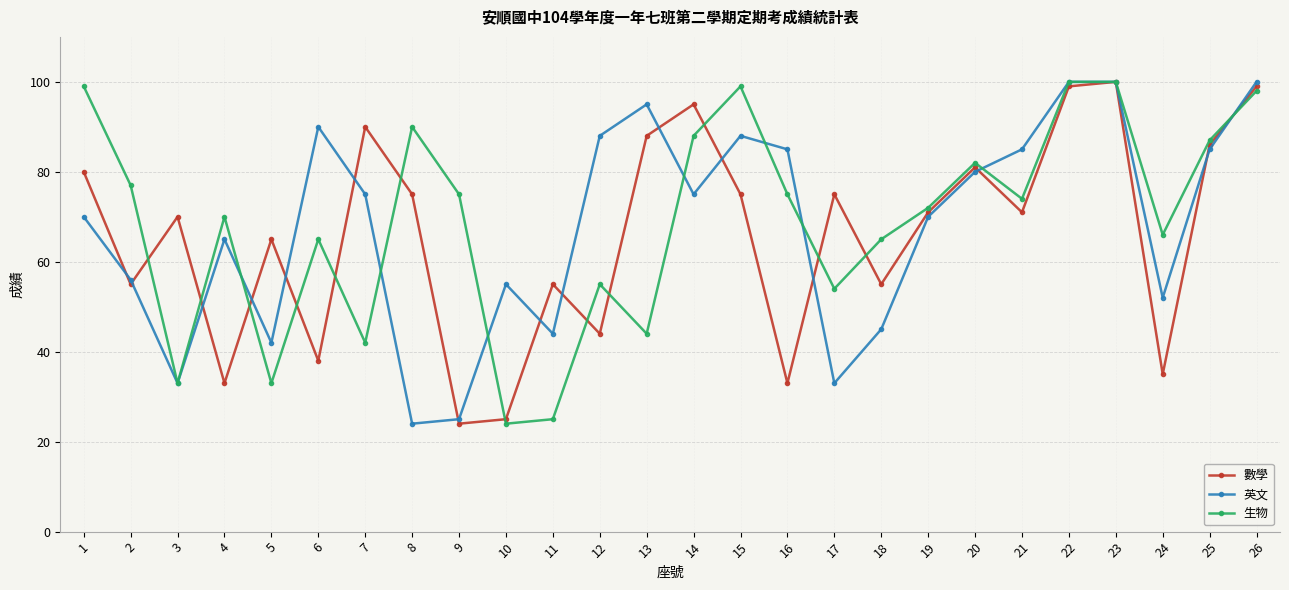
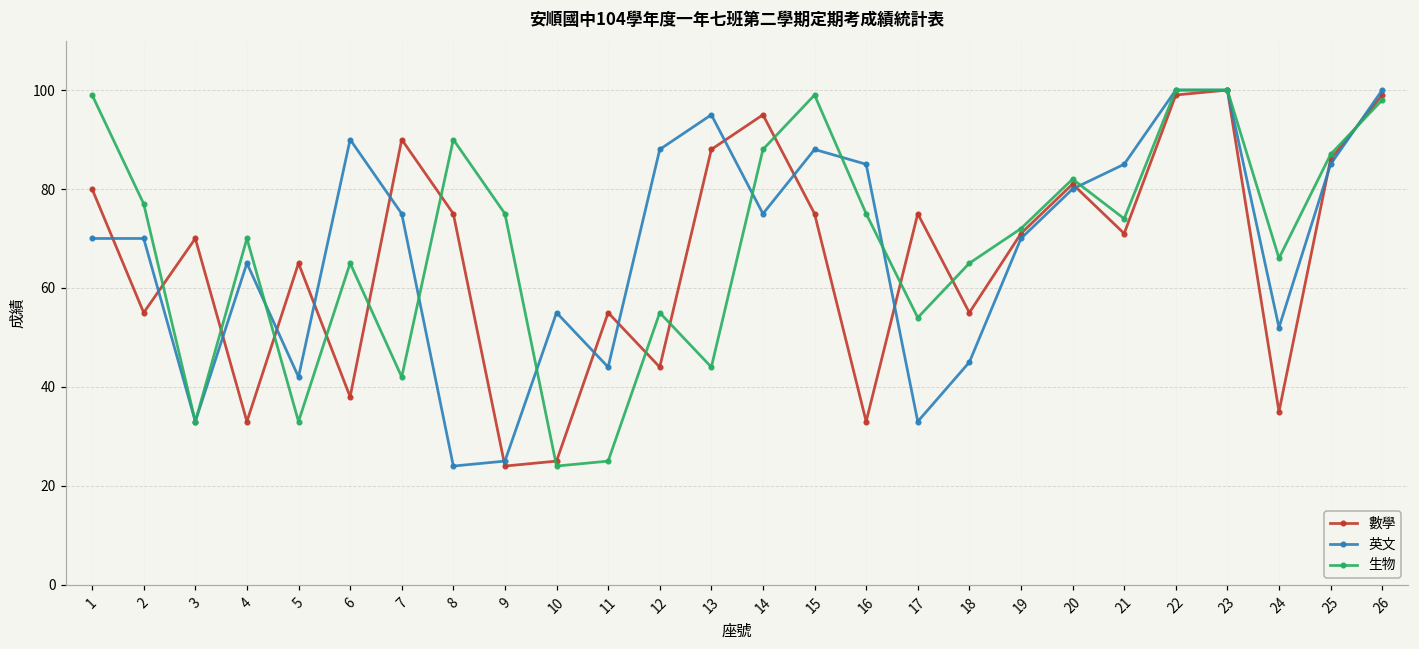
  {
    "數學": {
      "1": 80,
      "2": 55,
      "3": 70,
      "4": 33,
      "5": 65,
      "6": 38,
      "7": 90,
      "8": 75,
      "9": 24,
      "10": 25,
      "11": 55,
      "12": 44,
      "13": 88,
      "14": 95,
      "15": 75,
      "16": 33,
      "17": 75,
      "18": 55,
      "19": 71,
      "20": 81,
      "21": 71,
      "22": 99,
      "24": 35,
      "25": 86,
      "26": 99
    },
    "英文": {
      "1": 70,
-     "2": 56,
+     "2": 70,
      "4": 65,
      "5": 42,
      "6": 90,
      "7": 75,
      "8": 24,
      "9": 25,
      "10": 55,
      "11": 44,
      "12": 88,
      "13": 95,
      "14": 75,
      "15": 88,
      "16": 85,
      "17": 33,
      "18": 45,
      "19": 70,
      "20": 80,
      "21": 85,
      "24": 52,
      "25": 85,
      "26": 100
    },
    "生物": {
      "1": 99,
      "2": 77,
      "4": 70,
      "5": 33,
      "6": 65,
      "7": 42,
      "8": 90,
      "9": 75,
      "10": 24,
      "11": 25,
      "12": 55,
      "13": 44,
      "14": 88,
      "15": 99,
      "16": 75,
      "17": 54,
      "18": 65,
      "19": 72,
      "20": 82,
      "21": 74,
      "24": 66,
      "25": 87,
      "26": 98
    }
  }
